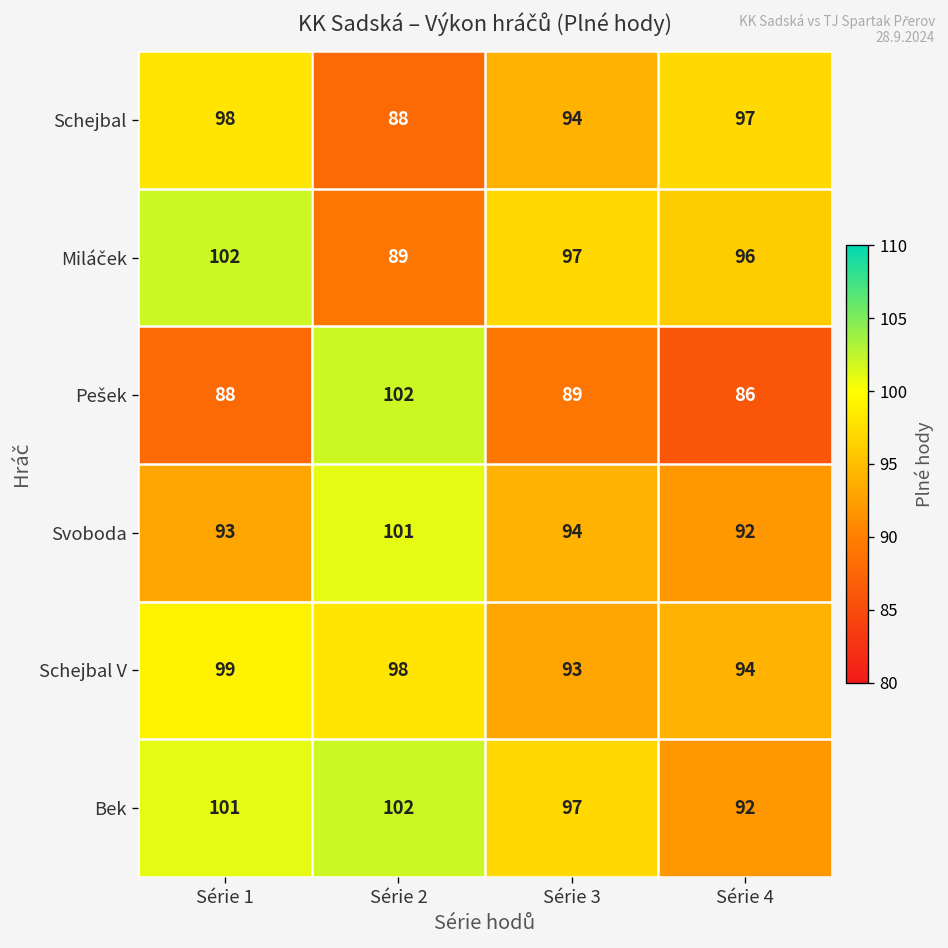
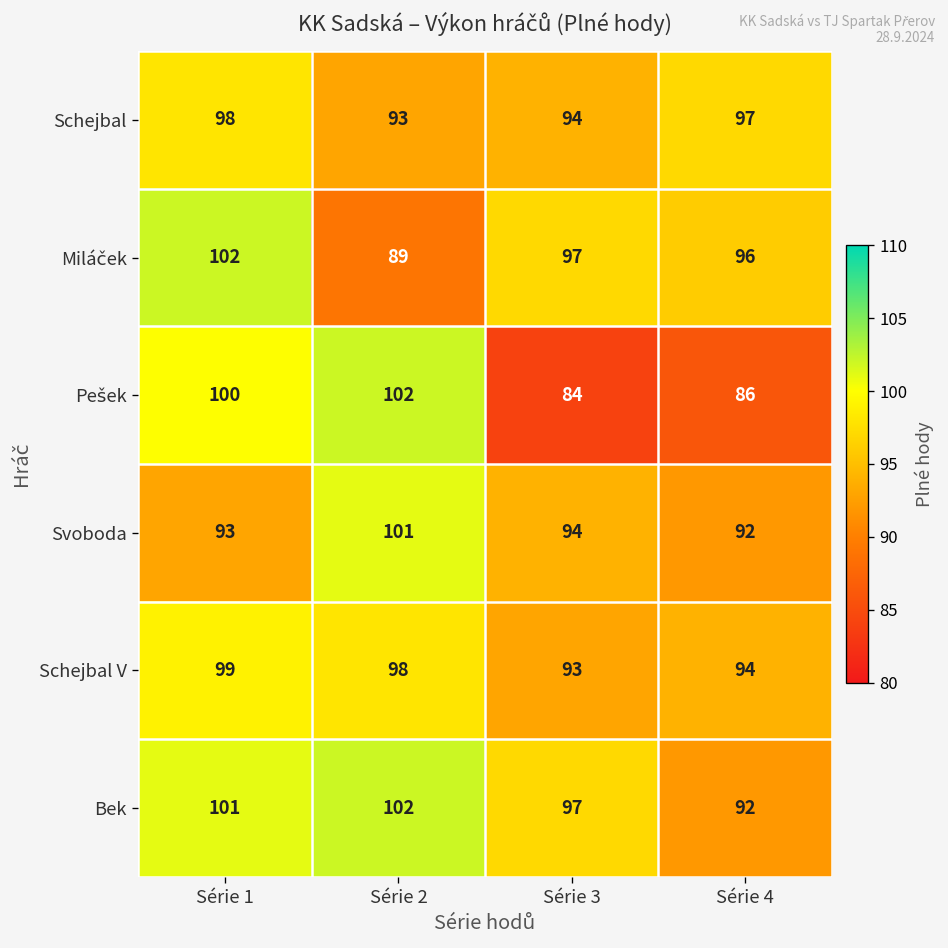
  {
    "Schejbal": {
      "Série 1": 98,
-     "Série 2": 88,
+     "Série 2": 93,
      "Série 3": 94,
      "Série 4": 97
    },
    "Miláček": {
      "Série 1": 102,
      "Série 2": 89,
      "Série 3": 97,
      "Série 4": 96
    },
    "Pešek": {
-     "Série 1": 88,
+     "Série 1": 100,
      "Série 2": 102,
-     "Série 3": 89,
+     "Série 3": 84,
      "Série 4": 86
    },
    "Svoboda": {
      "Série 1": 93,
      "Série 2": 101,
      "Série 3": 94,
      "Série 4": 92
    },
    "Schejbal V": {
      "Série 1": 99,
      "Série 2": 98,
      "Série 3": 93,
      "Série 4": 94
    },
    "Bek": {
      "Série 1": 101,
      "Série 2": 102,
      "Série 3": 97,
      "Série 4": 92
    }
  }
